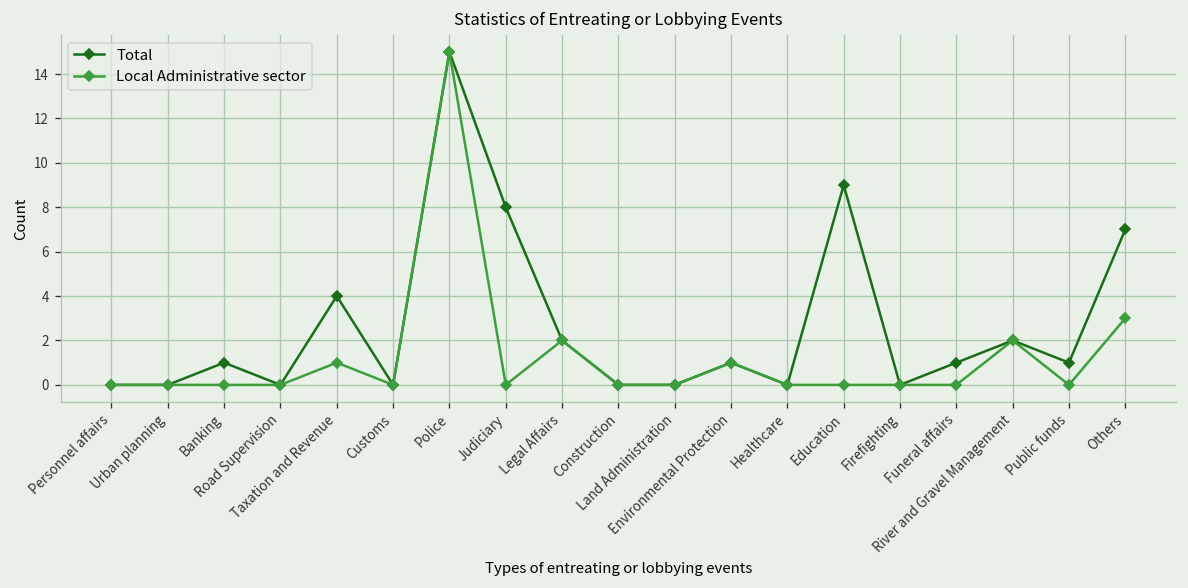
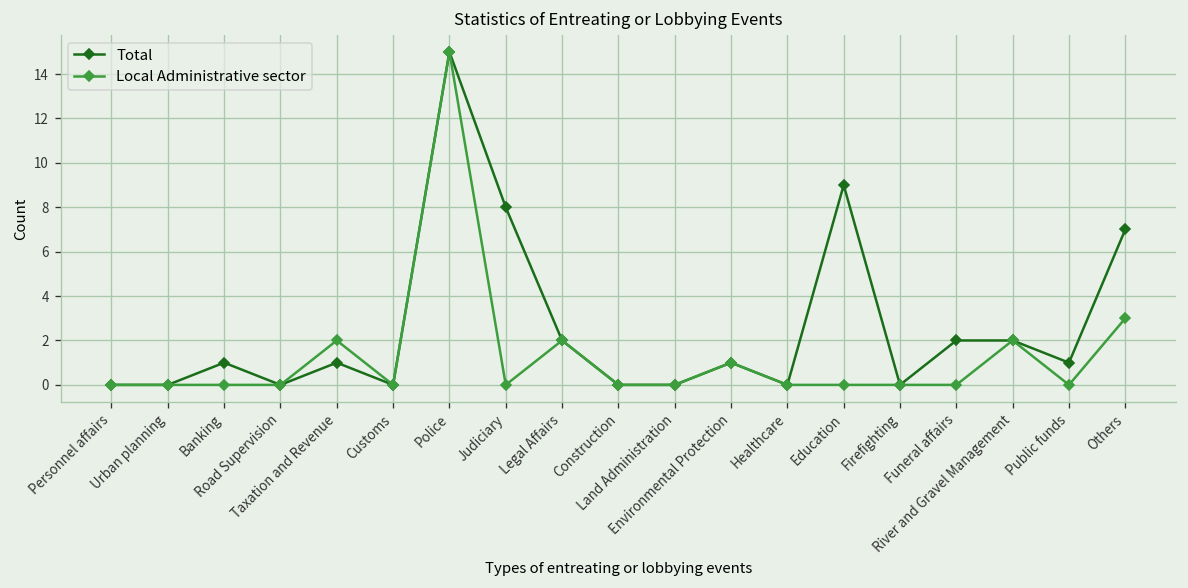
  {
    "Total": {
      "Banking": 1,
-     "Taxation and Revenue": 4,
+     "Taxation and Revenue": 1,
      "Judiciary": 8,
      "Education": 9,
-     "Funeral affairs": 1,
+     "Funeral affairs": 2,
      "Public funds": 1,
      "Others": 7
    },
    "Local Administrative sector": {
      "Banking": 0,
-     "Taxation and Revenue": 1,
+     "Taxation and Revenue": 2,
      "Judiciary": 0,
      "Education": 0,
      "Funeral affairs": 0,
      "Public funds": 0,
      "Others": 3
    }
  }
